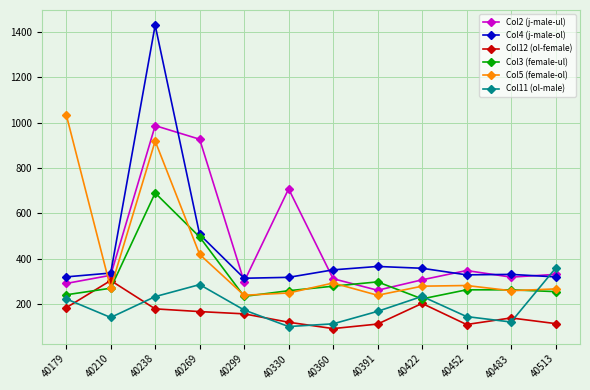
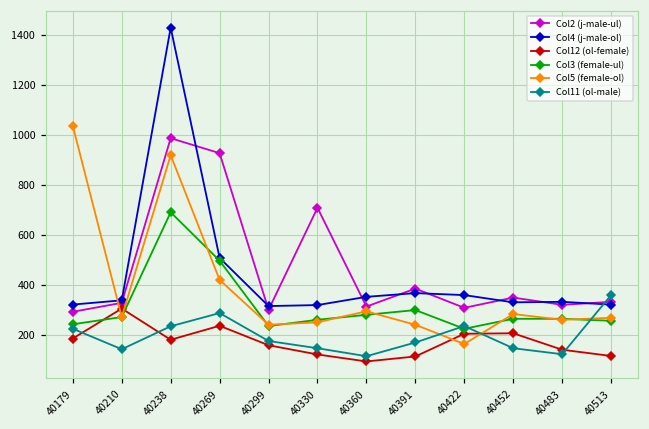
  {
    "Col2 (j-male-ul)": {
      "40179": 290,
      "40238": 990,
      "40269": 930,
      "40299": 300,
      "40330": 710,
      "40360": 310,
-     "40391": 260,
+     "40391": 380,
      "40422": 310,
      "40452": 350,
      "40483": 320
    },
    "Col4 (j-male-ol)": {
      "40179": 320,
      "40238": 1430,
      "40299": 310,
      "40330": 320,
      "40360": 350,
      "40391": 370,
      "40422": 360,
      "40452": 330,
      "40483": 330
    },
    "Col12 (ol-female)": {
      "40179": 180,
      "40210": 300,
      "40238": 180,
-     "40269": 170,
+     "40269": 240,
      "40299": 160,
      "40330": 120,
      "40360": 90,
      "40391": 110,
      "40422": 200,
-     "40452": 110,
+     "40452": 210,
      "40483": 140,
      "40513": 110
    },
    "Col3 (female-ul)": {
      "40179": 240,
      "40238": 690,
      "40360": 280,
      "40391": 300,
      "40452": 260,
      "40513": 260
    },
    "Col5 (female-ol)": {
      "40179": 1040,
      "40238": 920,
      "40269": 420,
      "40360": 290,
      "40391": 240,
-     "40422": 280,
+     "40422": 160,
      "40452": 280,
      "40513": 270
    },
    "Col11 (ol-male)": {
      "40179": 220,
      "40210": 140,
      "40238": 230,
      "40269": 290,
      "40299": 170,
-     "40330": 100,
+     "40330": 150,
      "40360": 110,
      "40391": 170,
      "40452": 150,
      "40483": 120,
      "40513": 360
    }
  }
